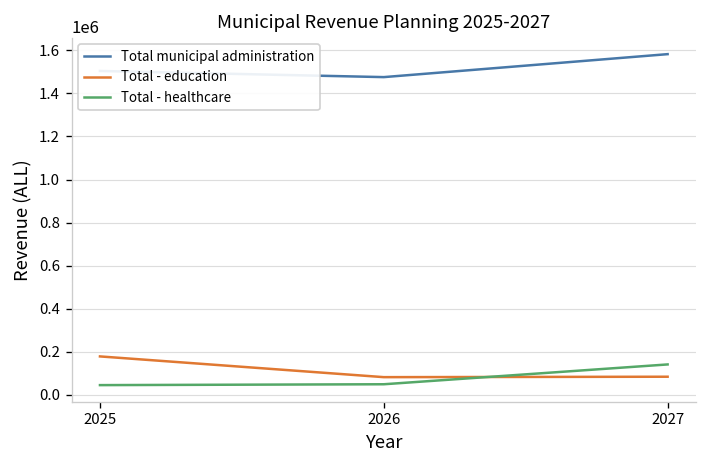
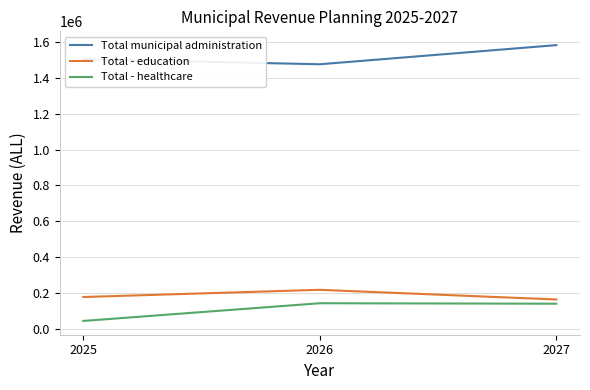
  {
    "Total municipal administration": {
      "2026": 1480000,
      "2027": 1580000
    },
    "Total - education": {
      "2025": 180000,
-     "2026": 80000,
-     "2027": 80000
+     "2026": 220000,
+     "2027": 160000
    },
    "Total - healthcare": {
      "2025": 50000,
-     "2026": 50000,
+     "2026": 140000,
      "2027": 140000
    }
  }
